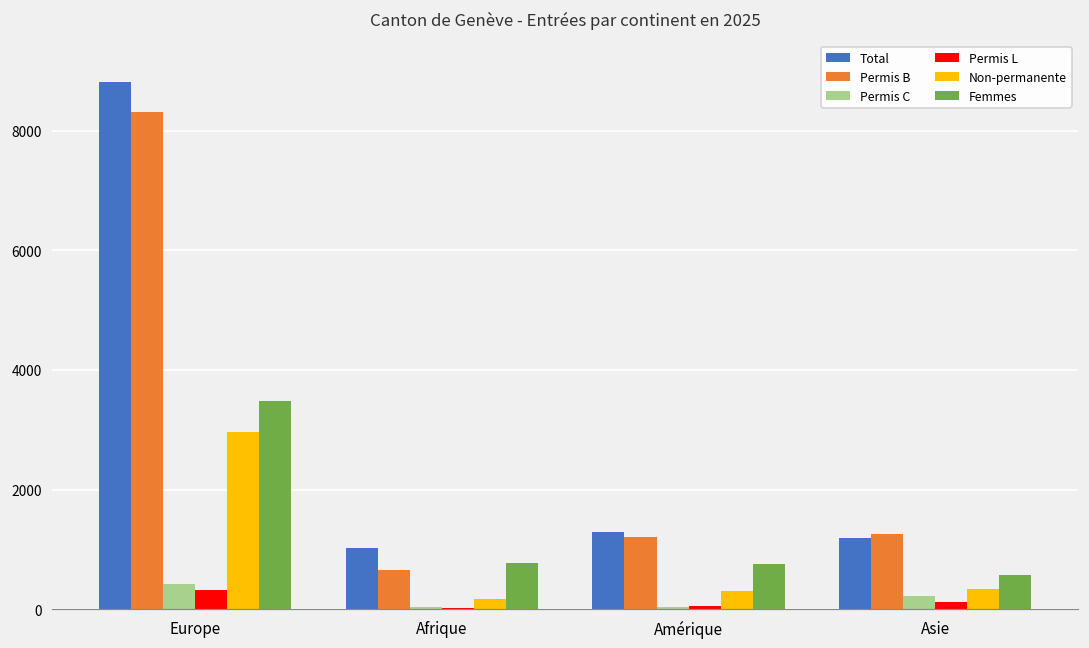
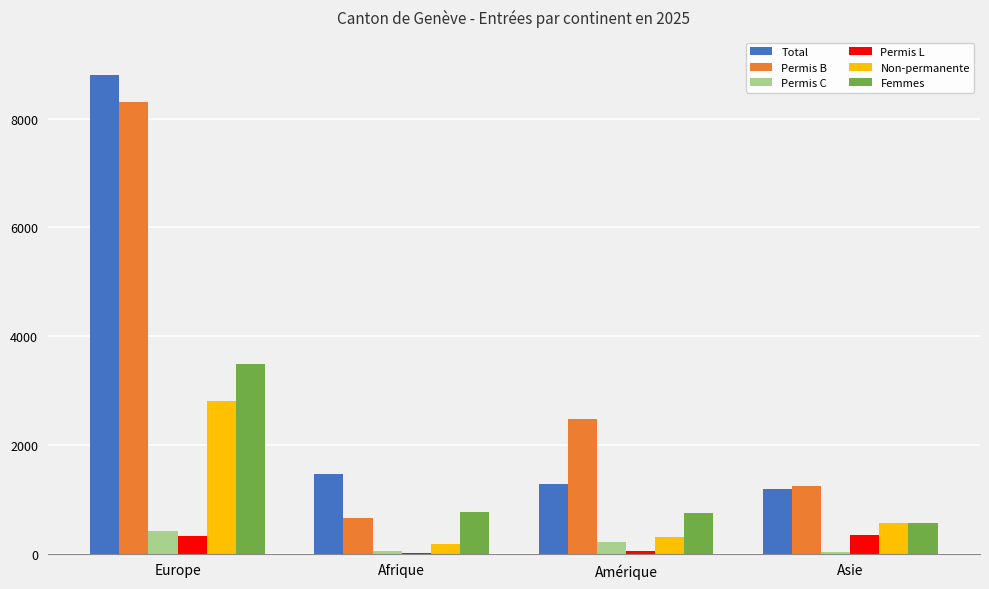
  {
    "Total": {
      "Europe": 8800,
-     "Afrique": 1000,
+     "Afrique": 1500,
      "Amérique": 1300,
      "Asie": 1200
    },
    "Permis B": {
      "Europe": 8300,
      "Afrique": 700,
-     "Amérique": 1200,
+     "Amérique": 2500,
      "Asie": 1300
    },
    "Permis C": {
      "Europe": 400,
-     "Amérique": 0,
-     "Asie": 200
+     "Amérique": 200,
+     "Asie": 0
    },
    "Permis L": {
      "Europe": 300,
      "Amérique": 100,
-     "Asie": 100
+     "Asie": 300
    },
    "Non-permanente": {
-     "Europe": 3000,
+     "Europe": 2800,
      "Afrique": 200,
      "Amérique": 300,
-     "Asie": 300
+     "Asie": 600
    },
    "Femmes": {
      "Europe": 3500,
      "Afrique": 800,
      "Amérique": 800,
      "Asie": 600
    }
  }
